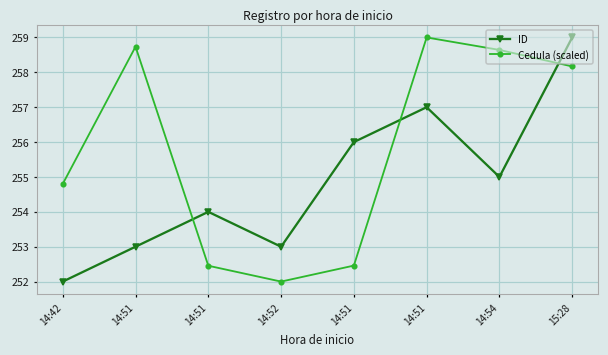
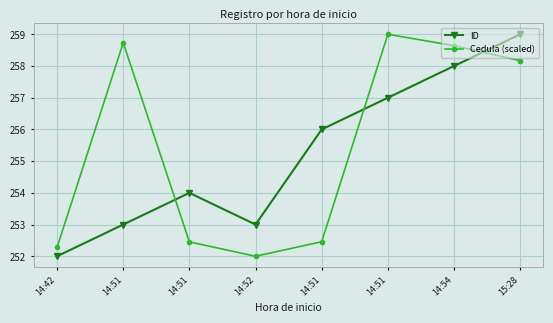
  {
    "ID": {
      "14:42": 252,
      "14:52": 253,
-     "14:54": 255
+     "14:54": 258
    },
    "Cedula (scaled)": {
-     "14:42": 254.8,
+     "14:42": 252.3,
      "14:52": 252.0,
      "15:28": 258.2
    }
  }
